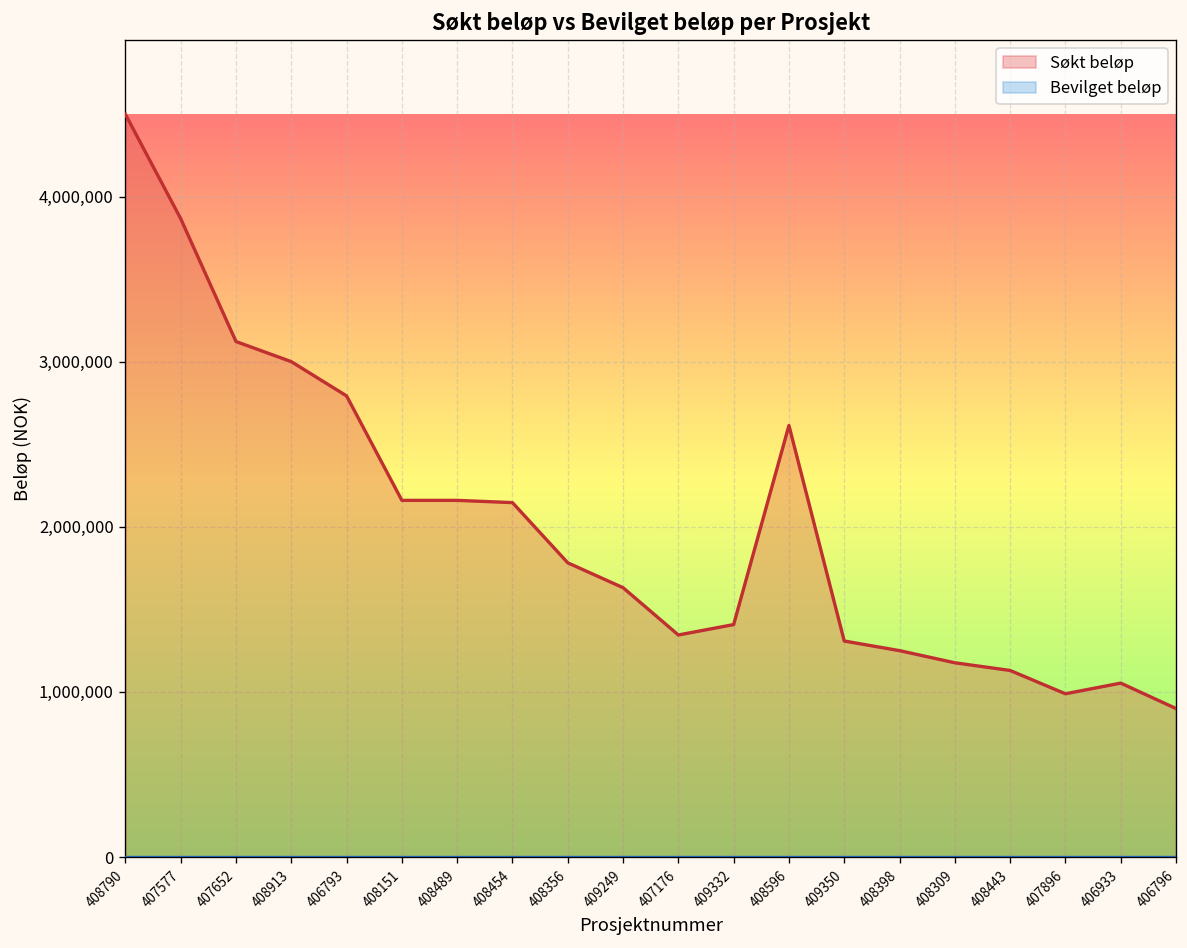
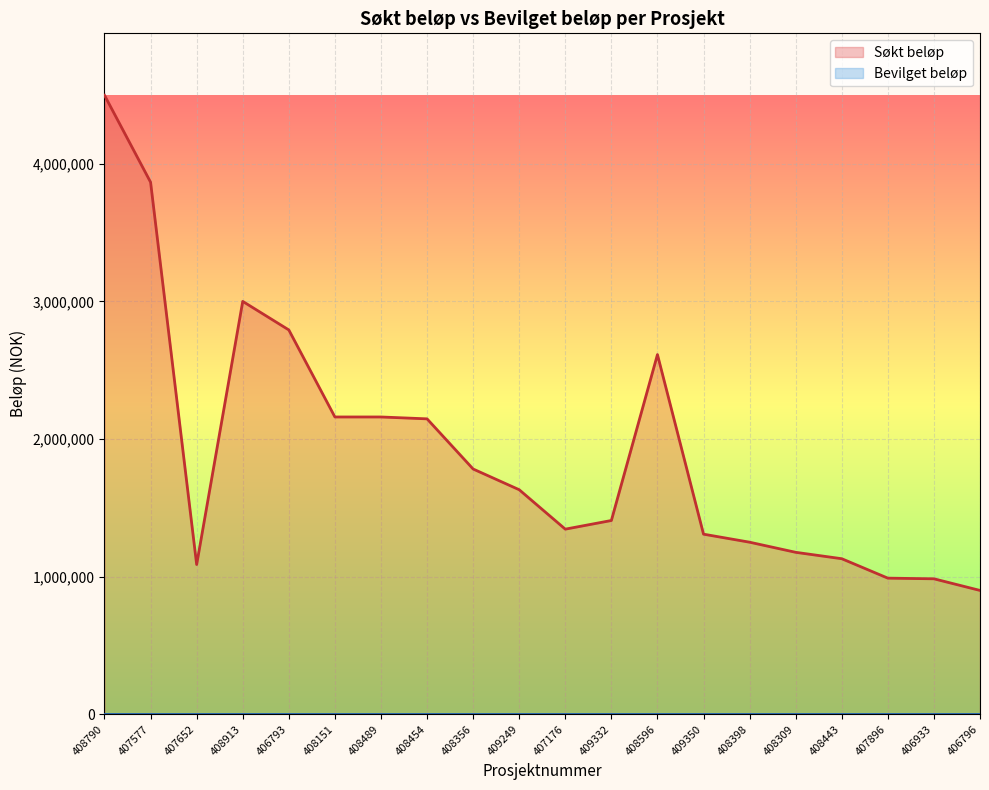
  {
    "Søkt beløp": {
      "408790": "4,500,000",
      "407577": "3,870,000",
-     "407652": "3,120,000",
+     "407652": "1,090,000",
      "408913": "3,000,000",
      "406793": "2,790,000",
      "408151": "2,160,000",
      "408489": "2,160,000",
      "408454": "2,150,000",
      "408356": "1,780,000",
      "409249": "1,630,000",
      "407176": "1,340,000",
      "409332": "1,410,000",
      "408596": "2,610,000",
      "409350": "1,310,000",
      "408398": "1,250,000",
      "408309": "1,180,000",
      "408443": "1,130,000",
      "407896": "990,000",
-     "406933": "1,050,000",
+     "406933": "980,000",
      "406796": "900,000"
    },
    "Bevilget beløp": {
      "408790": "0",
      "407577": "0",
      "407652": "0",
      "408913": "0",
      "406793": "0",
      "408151": "0",
      "408489": "0",
      "408454": "0",
      "408356": "0",
      "409249": "0",
      "407176": "0",
      "409332": "0",
      "408596": "0",
      "409350": "0",
      "408398": "0",
      "408309": "0",
      "408443": "0",
      "407896": "0",
      "406933": "0",
      "406796": "0"
    }
  }
